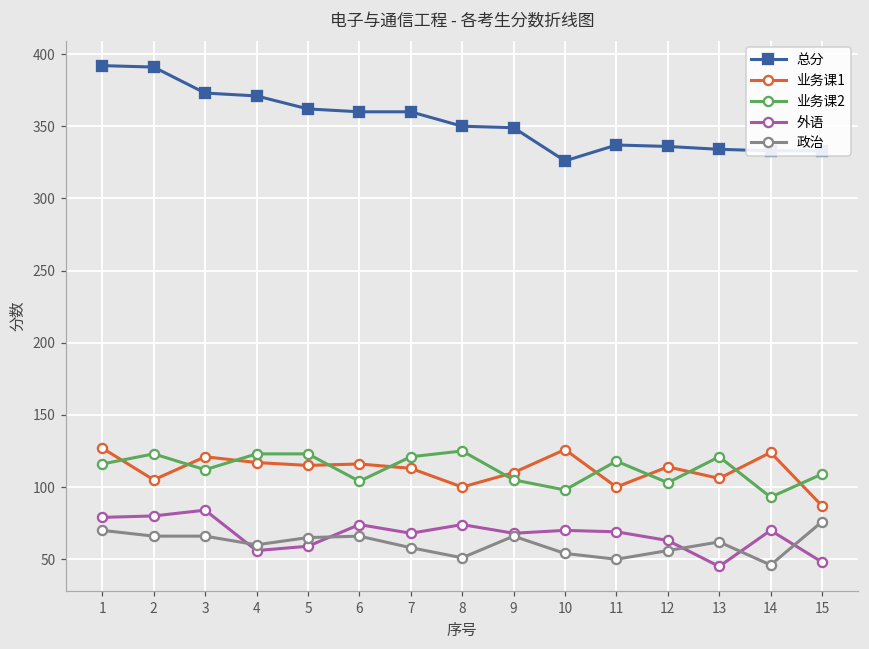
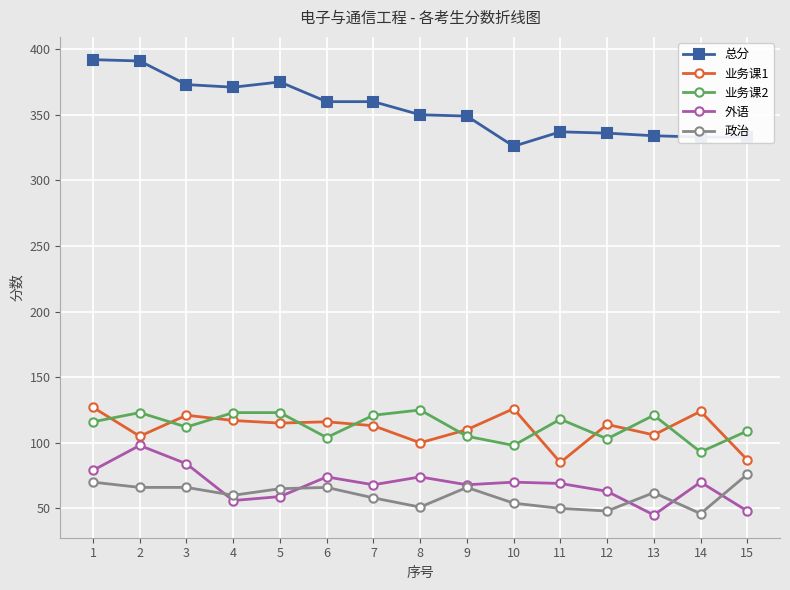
  {
    "总分": {
      "1": 392,
      "2": 391,
      "3": 373,
      "4": 371,
-     "5": 362,
+     "5": 375,
      "6": 360,
      "7": 360,
      "8": 350,
      "9": 349,
      "10": 326,
      "11": 337,
      "12": 336,
      "13": 334
    },
    "业务课1": {
      "1": 127,
      "2": 105,
      "3": 121,
      "4": 117,
      "5": 115,
      "6": 116,
      "7": 113,
      "8": 100,
      "9": 110,
      "10": 126,
-     "11": 100,
+     "11": 85,
      "12": 114,
      "13": 106,
      "14": 124,
      "15": 87
    },
    "业务课2": {
      "1": 116,
      "2": 123,
      "3": 112,
      "4": 123,
      "5": 123,
      "6": 104,
      "7": 121,
      "8": 125,
      "9": 105,
      "10": 98,
      "11": 118,
      "12": 103,
      "13": 121,
      "14": 93,
      "15": 109
    },
    "外语": {
      "1": 79,
-     "2": 80,
+     "2": 98,
      "3": 84,
      "4": 56,
      "5": 59,
      "6": 74,
      "7": 68,
      "8": 74,
      "9": 68,
      "10": 70,
      "11": 69,
      "12": 63,
      "13": 45,
      "14": 70,
      "15": 48
    },
    "政治": {
      "1": 70,
      "2": 66,
      "3": 66,
      "4": 60,
      "5": 65,
      "6": 66,
      "7": 58,
      "8": 51,
      "9": 66,
      "10": 54,
      "11": 50,
-     "12": 56,
+     "12": 48,
      "13": 62,
      "14": 46,
      "15": 76
    }
  }
